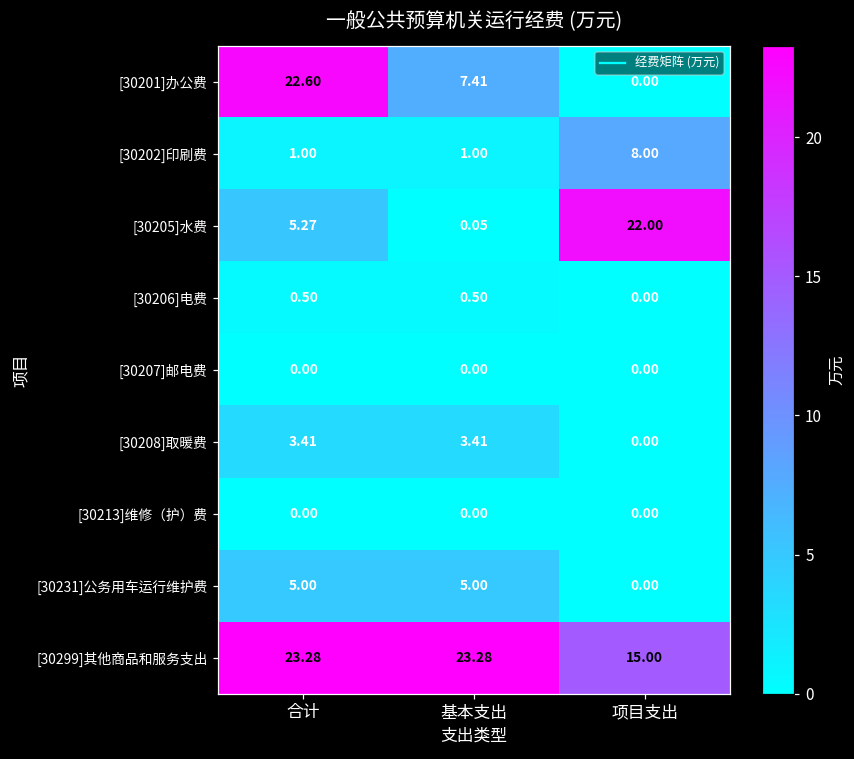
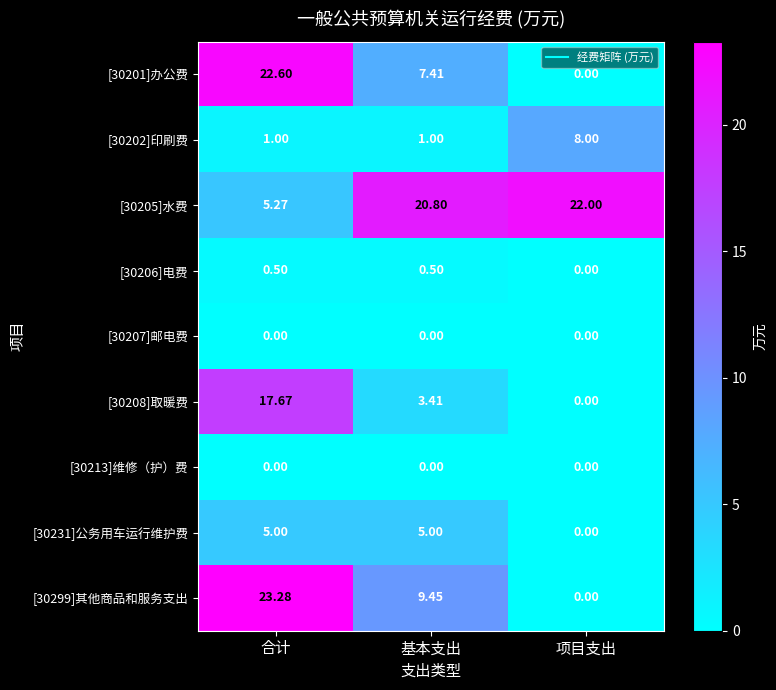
  {
    "[30201]办公费": {
      "合计": 22.60,
      "基本支出": 7.41,
      "项目支出": 0.00
    },
    "[30202]印刷费": {
      "合计": 1.00,
      "基本支出": 1.00,
      "项目支出": 8.00
    },
    "[30205]水费": {
      "合计": 5.27,
-     "基本支出": 0.05,
+     "基本支出": 20.80,
      "项目支出": 22.00
    },
    "[30206]电费": {
      "合计": 0.50,
      "基本支出": 0.50,
      "项目支出": 0.00
    },
    "[30207]邮电费": {
      "合计": 0.00,
      "基本支出": 0.00,
      "项目支出": 0.00
    },
    "[30208]取暖费": {
-     "合计": 3.41,
+     "合计": 17.67,
      "基本支出": 3.41,
      "项目支出": 0.00
    },
    "[30213]维修（护）费": {
      "合计": 0.00,
      "基本支出": 0.00,
      "项目支出": 0.00
    },
    "[30231]公务用车运行维护费": {
      "合计": 5.00,
      "基本支出": 5.00,
      "项目支出": 0.00
    },
    "[30299]其他商品和服务支出": {
      "合计": 23.28,
-     "基本支出": 23.28,
-     "项目支出": 15.00
+     "基本支出": 9.45,
+     "项目支出": 0.00
    }
  }
